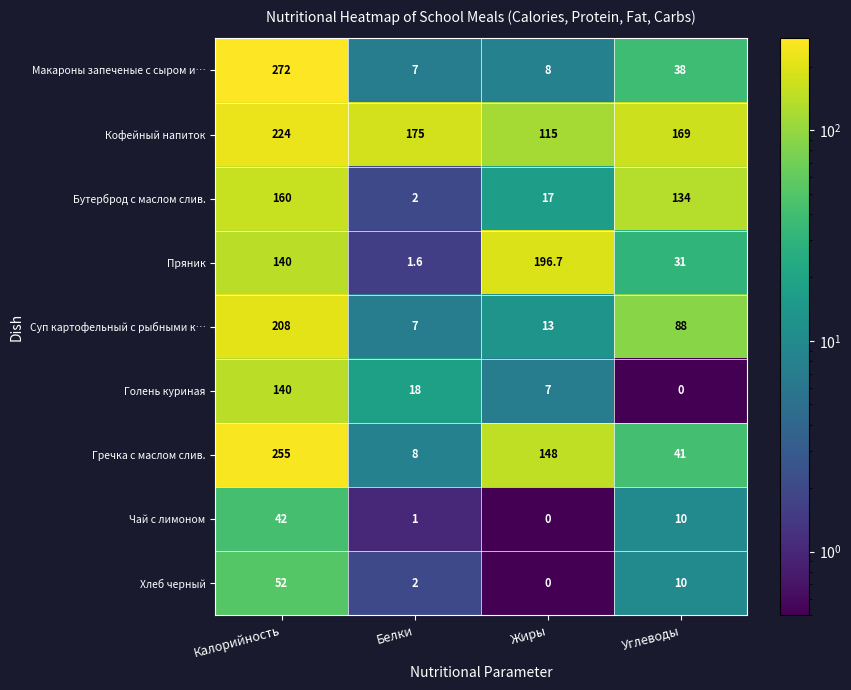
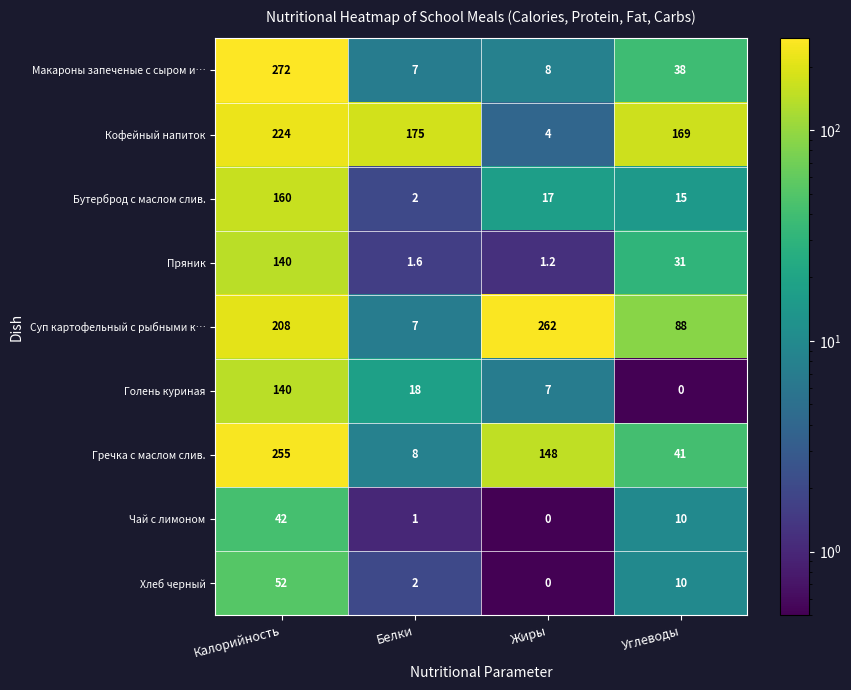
  {
    "Макароны запеченые с сыром и…": {
      "Калорийность": 272,
      "Белки": 7,
      "Жиры": 8,
      "Углеводы": 38
    },
    "Кофейный напиток": {
      "Калорийность": 224,
      "Белки": 175,
-     "Жиры": 115,
+     "Жиры": 4,
      "Углеводы": 169
    },
    "Бутерброд с маслом слив.": {
      "Калорийность": 160,
      "Белки": 2,
      "Жиры": 17,
-     "Углеводы": 134
+     "Углеводы": 15
    },
    "Пряник": {
      "Калорийность": 140,
      "Белки": 1.6,
-     "Жиры": 196.7,
+     "Жиры": 1.2,
      "Углеводы": 31
    },
    "Суп картофельный с рыбными к…": {
      "Калорийность": 208,
      "Белки": 7,
-     "Жиры": 13,
+     "Жиры": 262,
      "Углеводы": 88
    },
    "Голень куриная": {
      "Калорийность": 140,
      "Белки": 18,
      "Жиры": 7,
      "Углеводы": 0
    },
    "Гречка с маслом слив.": {
      "Калорийность": 255,
      "Белки": 8,
      "Жиры": 148,
      "Углеводы": 41
    },
    "Чай с лимоном": {
      "Калорийность": 42,
      "Белки": 1,
      "Жиры": 0,
      "Углеводы": 10
    },
    "Хлеб черный": {
      "Калорийность": 52,
      "Белки": 2,
      "Жиры": 0,
      "Углеводы": 10
    }
  }
